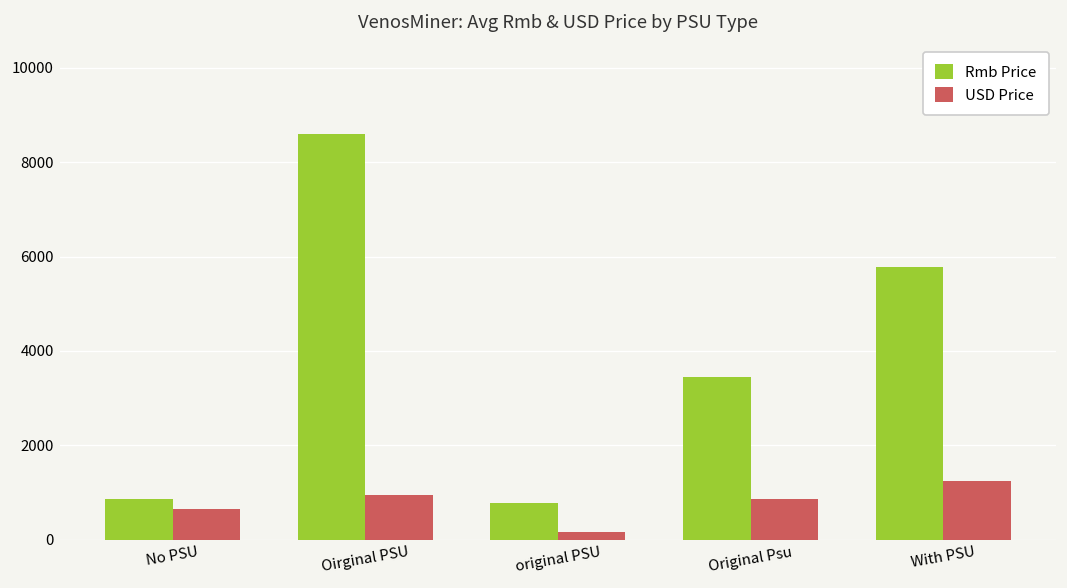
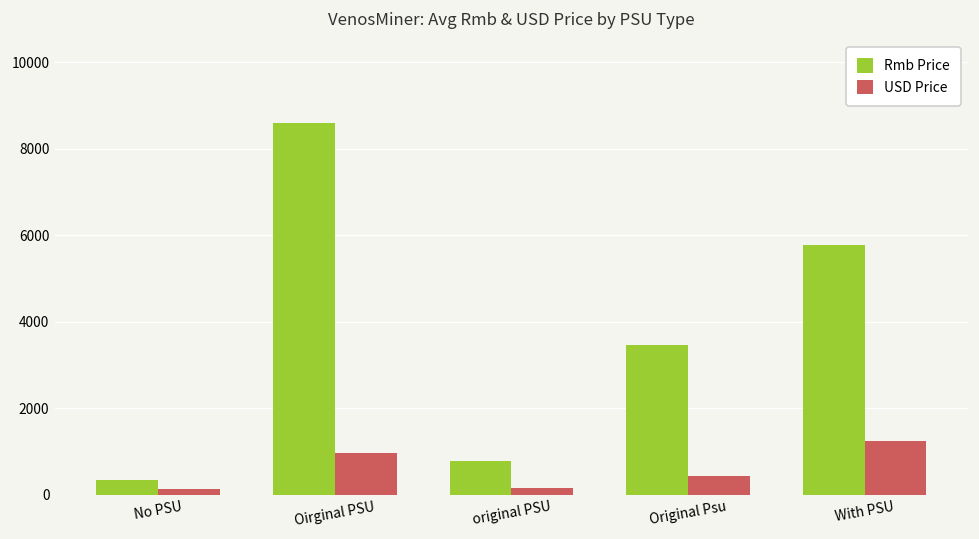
  {
    "Rmb Price": {
-     "No PSU": 900,
+     "No PSU": 300,
      "Oirginal PSU": 8600,
      "original PSU": 800,
      "Original Psu": 3500,
      "With PSU": 5800
    },
    "USD Price": {
-     "No PSU": 600,
+     "No PSU": 100,
      "Oirginal PSU": 1000,
      "original PSU": 200,
-     "Original Psu": 900,
+     "Original Psu": 400,
      "With PSU": 1200
    }
  }
